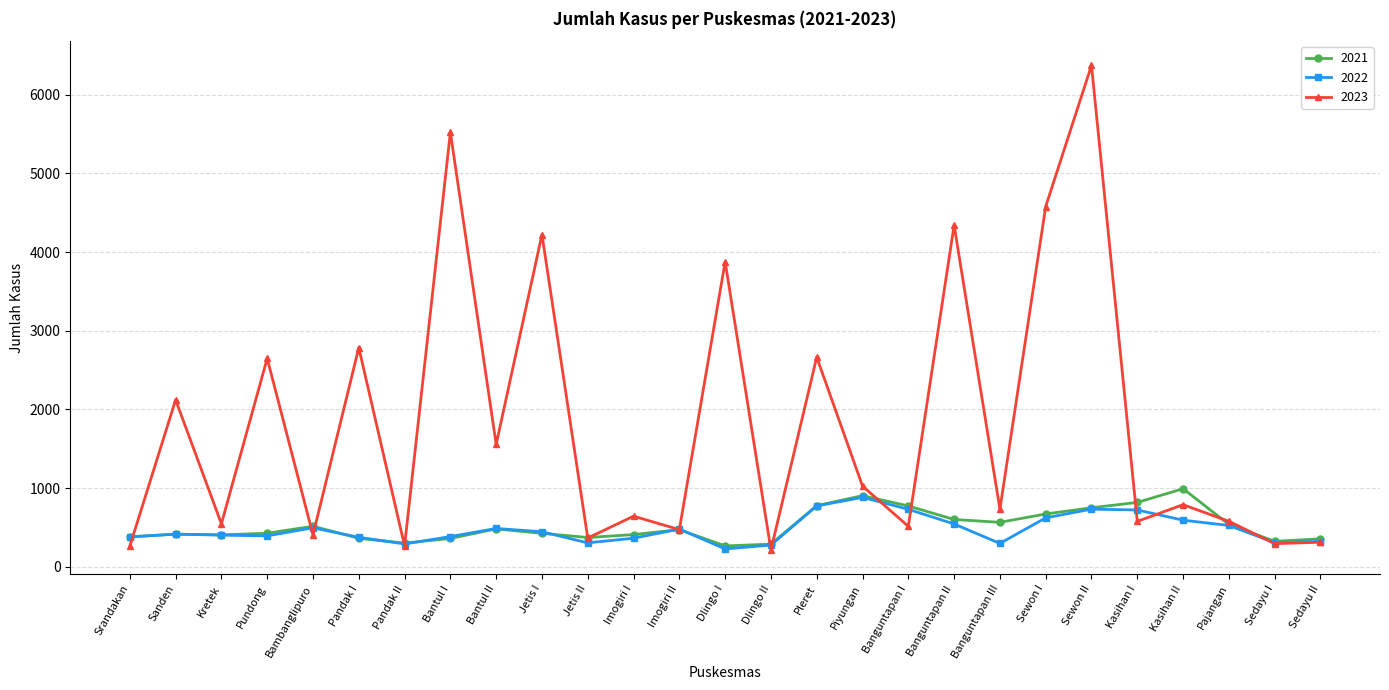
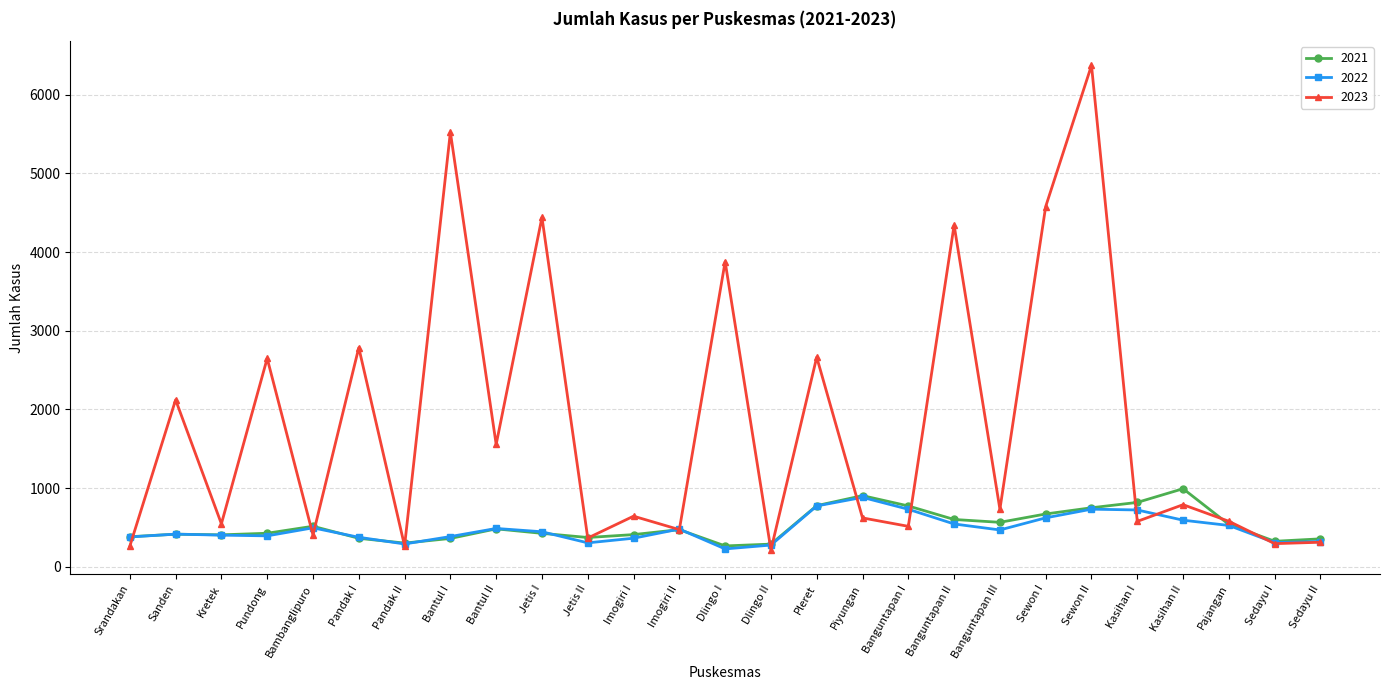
  {
    "2021": {
      "Pundong": 400,
      "Imogiri I": 400,
      "Dlingo I": 300,
      "Banguntapan I": 800,
      "Banguntapan II": 600,
      "Banguntapan III": 600,
      "Sewon I": 700,
      "Kasihan I": 800,
      "Kasihan II": 1000,
      "Sedayu II": 400
    },
    "2022": {
      "Pundong": 400,
      "Jetis II": 300,
      "Imogiri I": 400,
      "Dlingo I": 200,
      "Banguntapan I": 700,
      "Banguntapan II": 500,
-     "Banguntapan III": 300,
+     "Banguntapan III": 500,
      "Sewon I": 600,
      "Kasihan I": 700,
      "Kasihan II": 600
    },
    "2023": {
      "Srandakan": 300,
      "Sanden": 2100,
      "Kretek": 500,
      "Pundong": 2600,
      "Bambanglipuro": 400,
      "Pandak I": 2800,
      "Bantul I": 5500,
      "Bantul II": 1600,
-     "Jetis I": 4200,
+     "Jetis I": 4400,
      "Imogiri I": 600,
      "Dlingo I": 3900,
      "Dlingo II": 200,
      "Pleret": 2700,
-     "Piyungan": 1000,
+     "Piyungan": 600,
      "Banguntapan I": 500,
      "Banguntapan II": 4300,
      "Banguntapan III": 700,
      "Sewon I": 4600,
      "Sewon II": 6400,
      "Kasihan I": 600,
      "Kasihan II": 800,
      "Pajangan": 600
    }
  }
